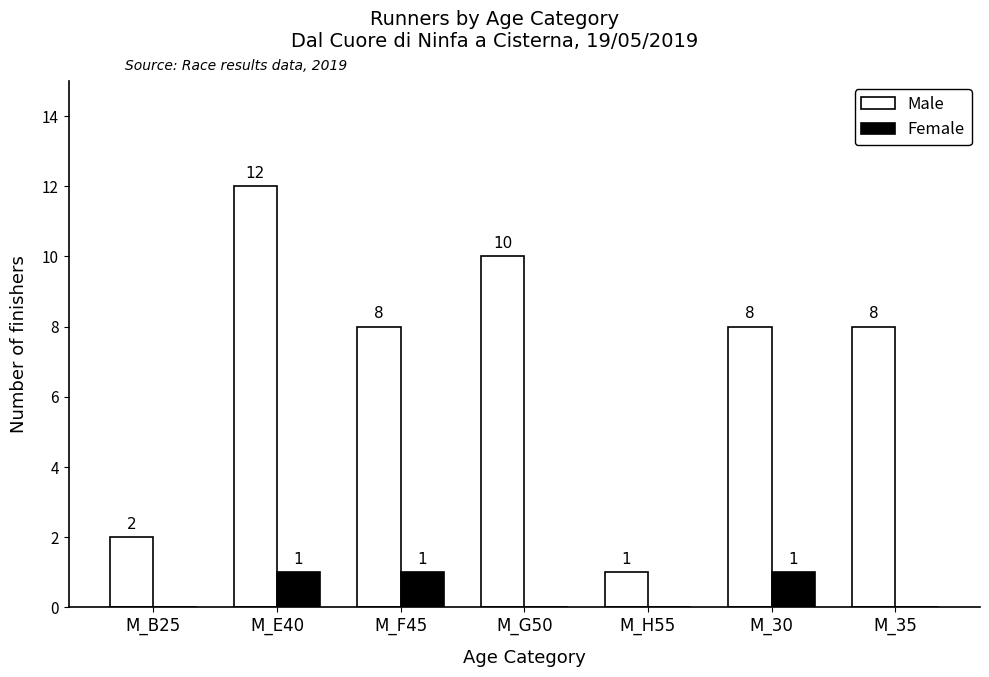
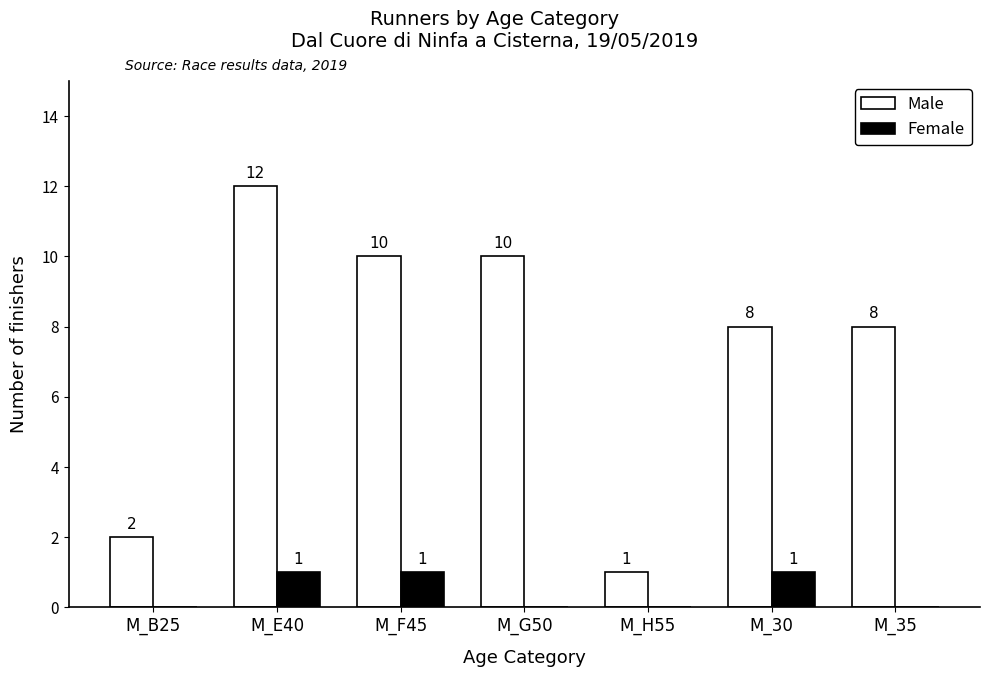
  {
    "Male": {
      "M_B25": 2,
      "M_E40": 12,
-     "M_F45": 8,
+     "M_F45": 10,
      "M_G50": 10,
      "M_H55": 1,
      "M_30": 8,
      "M_35": 8
    },
    "Female": {
      "M_E40": 1,
      "M_F45": 1,
      "M_30": 1
    }
  }
